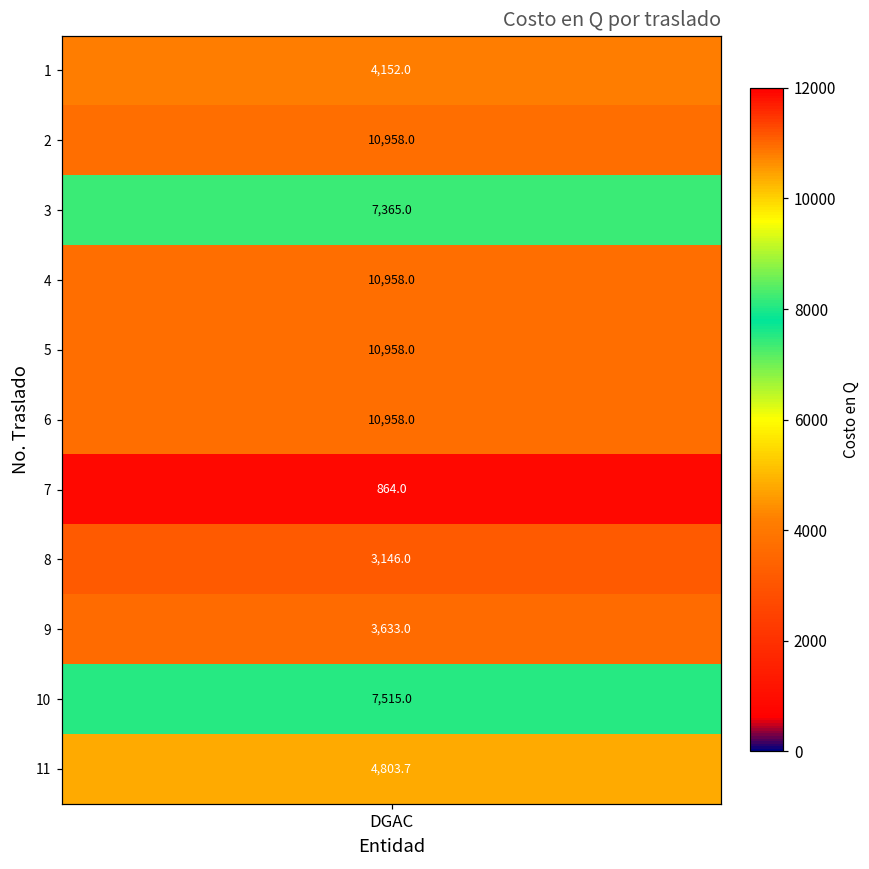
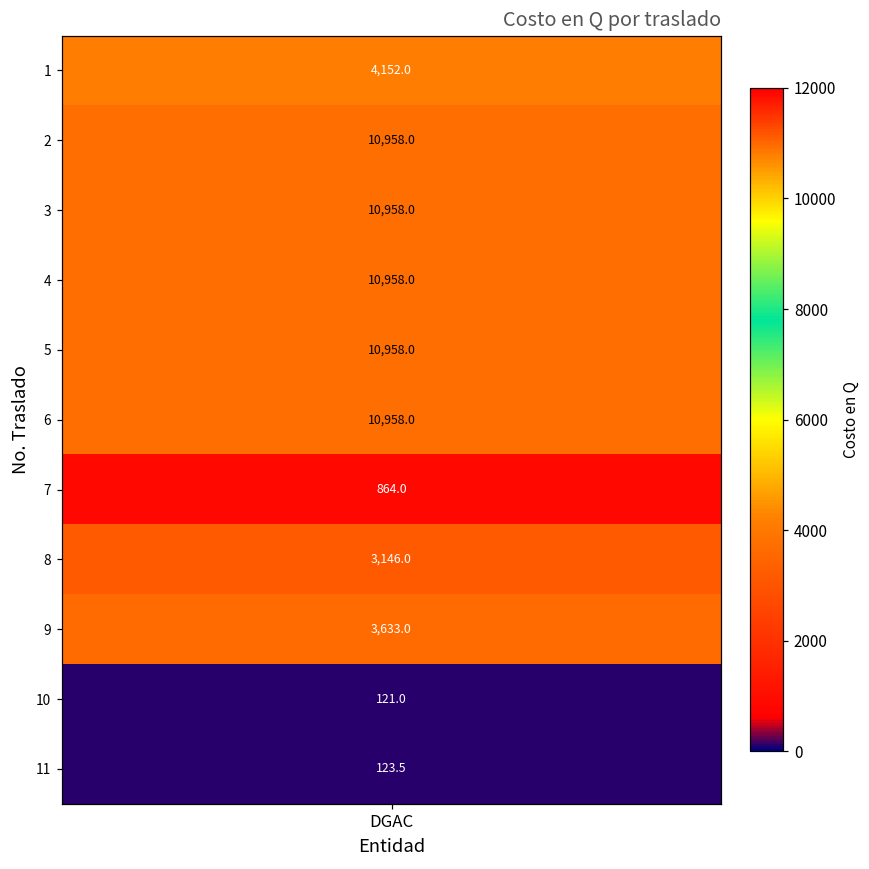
  {
    "1": {
      "DGAC": "4,152.0"
    },
    "2": {
      "DGAC": "10,958.0"
    },
    "3": {
-     "DGAC": "7,365.0"
+     "DGAC": "10,958.0"
    },
    "4": {
      "DGAC": "10,958.0"
    },
    "5": {
      "DGAC": "10,958.0"
    },
    "6": {
      "DGAC": "10,958.0"
    },
    "7": {
      "DGAC": "864.0"
    },
    "8": {
      "DGAC": "3,146.0"
    },
    "9": {
      "DGAC": "3,633.0"
    },
    "10": {
-     "DGAC": "7,515.0"
+     "DGAC": "121.0"
    },
    "11": {
-     "DGAC": "4,803.7"
+     "DGAC": "123.5"
    }
  }
